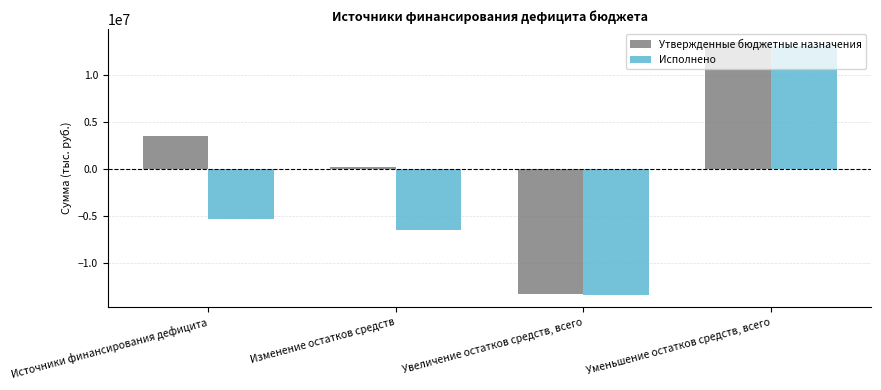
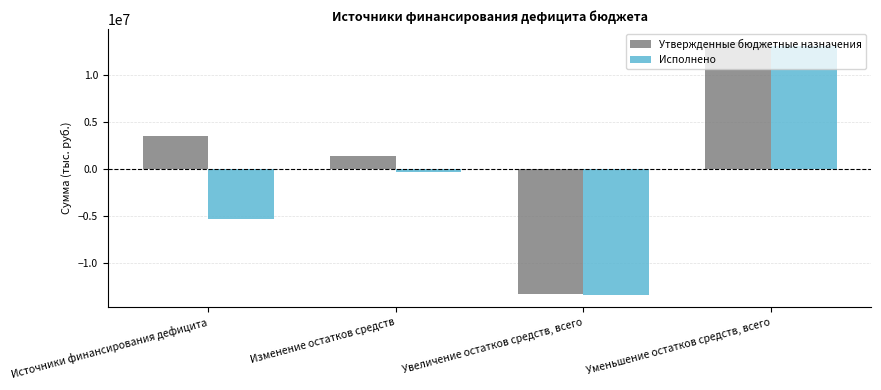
  {
    "Утвержденные бюджетные назначения": {
      "Источники финансирования дефицита": 3000000,
-     "Изменение остатков средств": 0,
+     "Изменение остатков средств": 1000000,
      "Увеличение остатков средств, всего": -13000000
    },
    "Исполнено": {
      "Источники финансирования дефицита": -5000000,
-     "Изменение остатков средств": -7000000,
+     "Изменение остатков средств": 0,
      "Увеличение остатков средств, всего": -13000000
    }
  }
